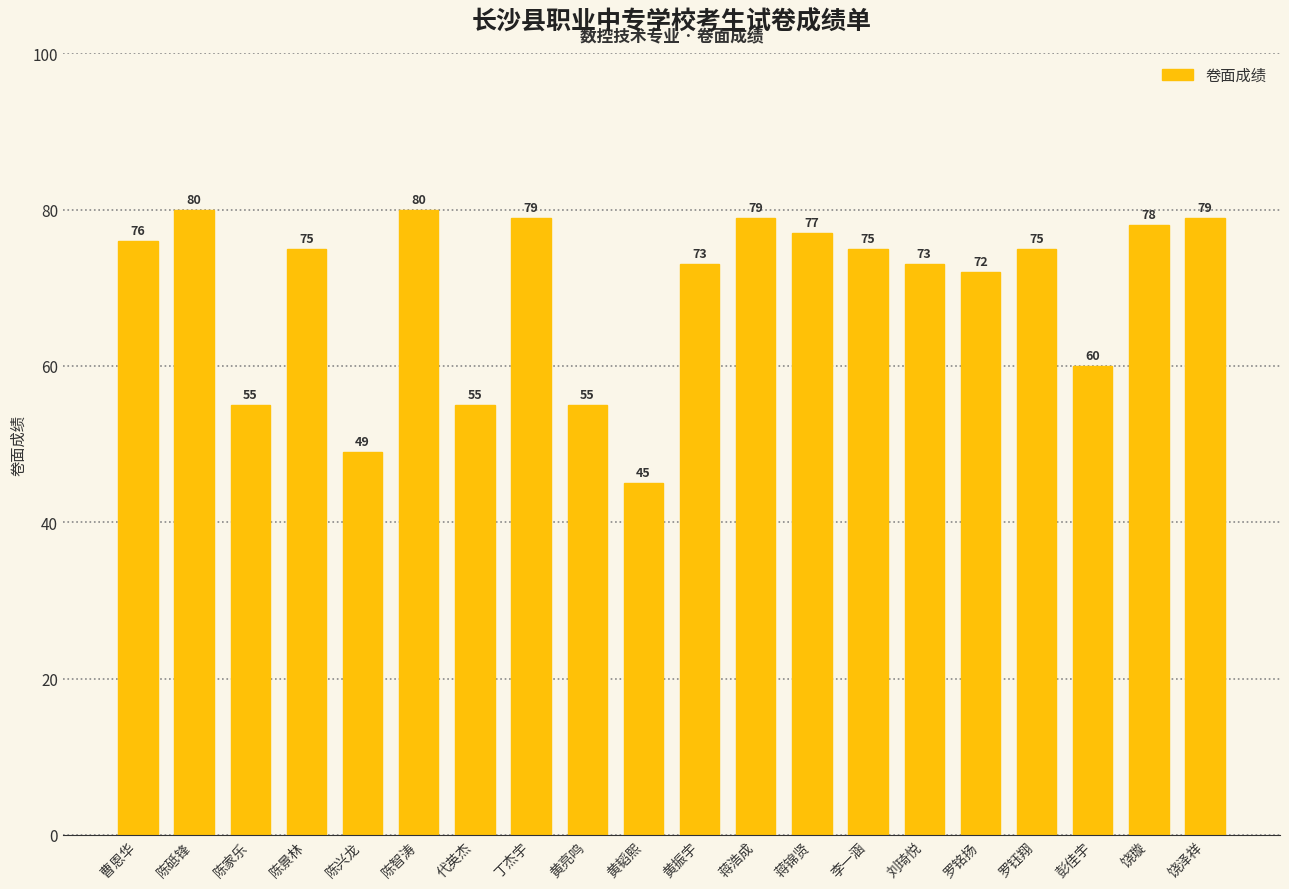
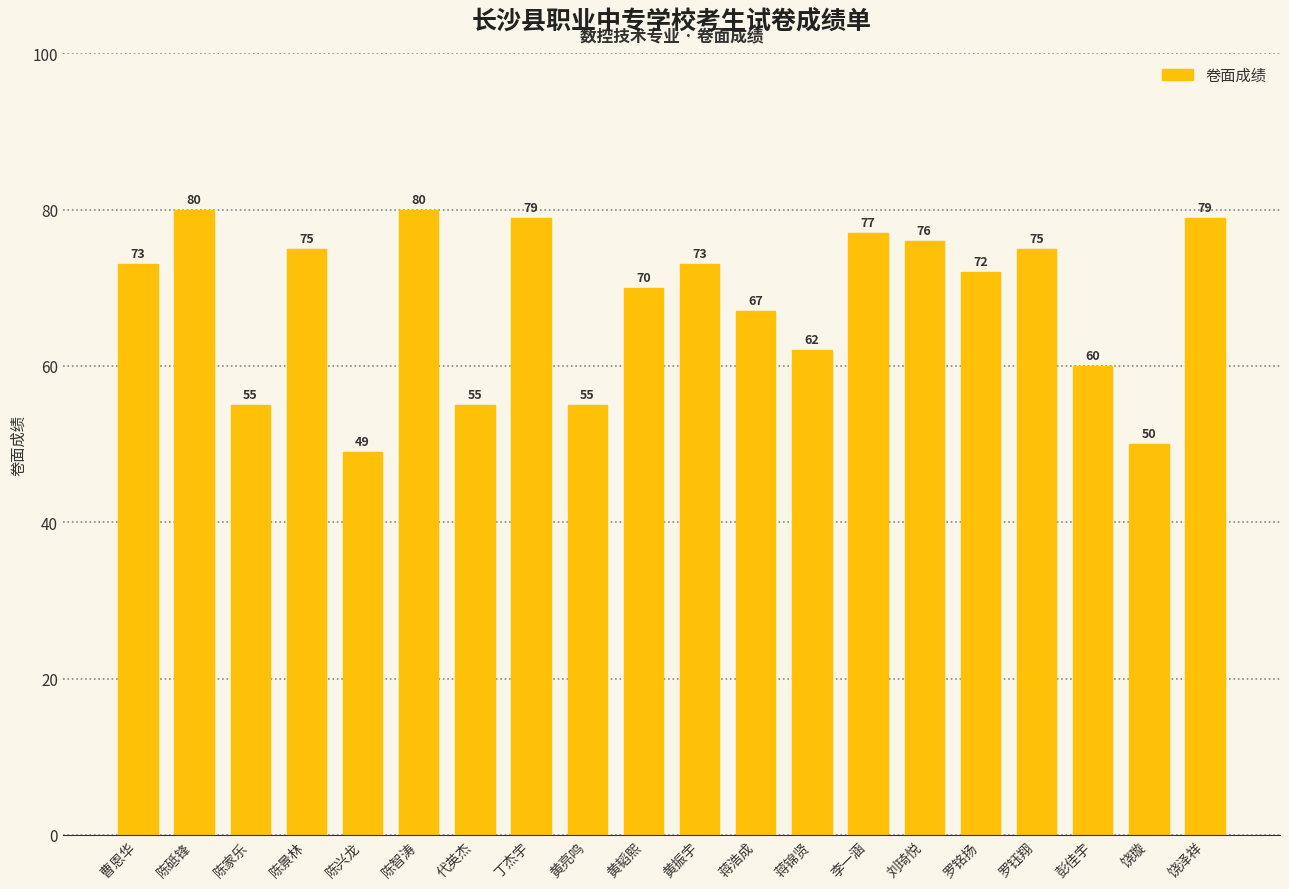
  {
-   "曹恩华": 76,
+   "曹恩华": 73,
    "陈砥锋": 80,
    "陈家乐": 55,
    "陈景林": 75,
    "陈兴龙": 49,
    "陈智涛": 80,
    "代英杰": 55,
    "丁杰宇": 79,
    "黄亮鸣": 55,
-   "黄韬熙": 45,
+   "黄韬熙": 70,
    "黄振宇": 73,
-   "蒋浩成": 79,
-   "蒋锦贤": 77,
-   "李一涵": 75,
-   "刘琦悦": 73,
+   "蒋浩成": 67,
+   "蒋锦贤": 62,
+   "李一涵": 77,
+   "刘琦悦": 76,
    "罗铭扬": 72,
    "罗钰翔": 75,
    "彭佳宇": 60,
-   "饶璇": 78,
+   "饶璇": 50,
    "饶泽祥": 79
  }
